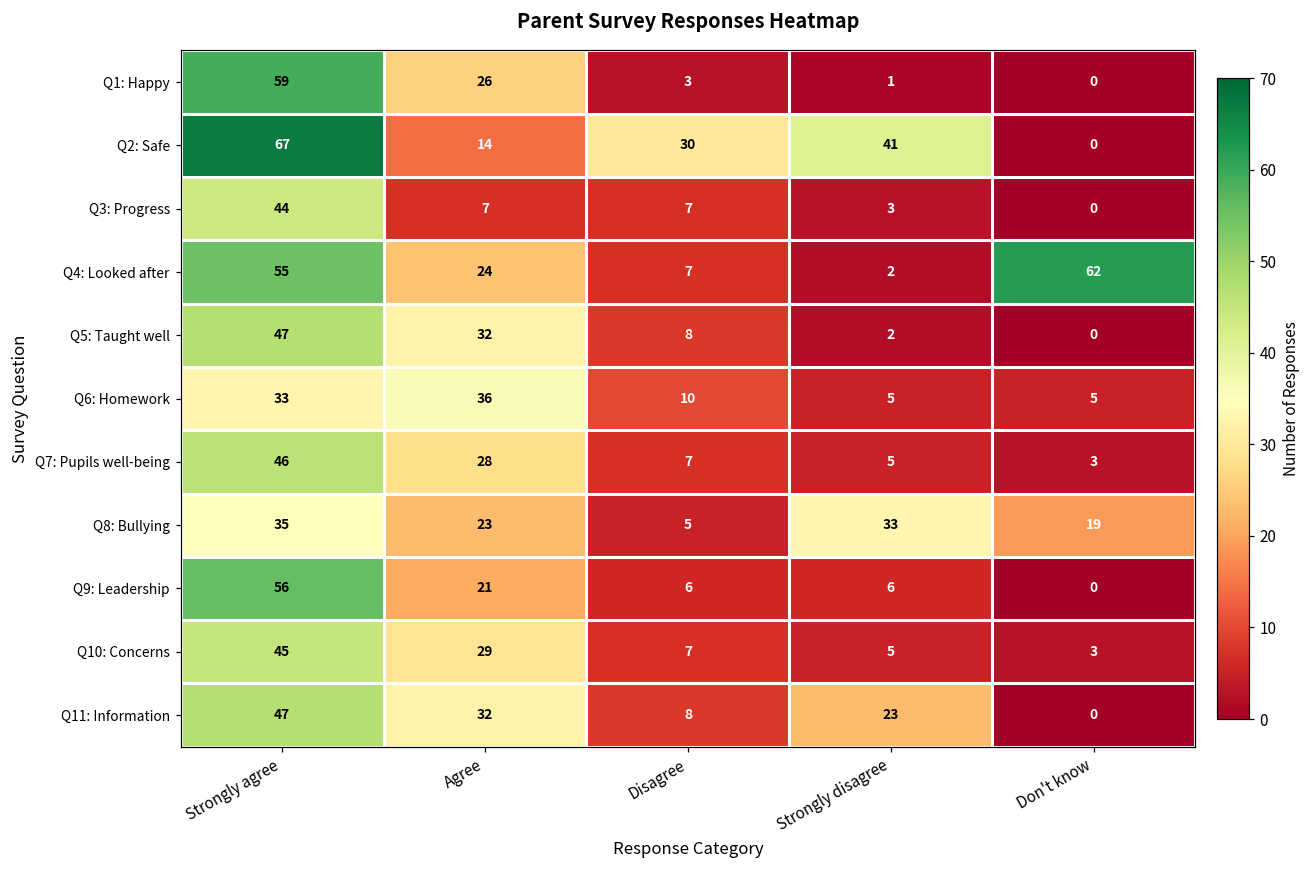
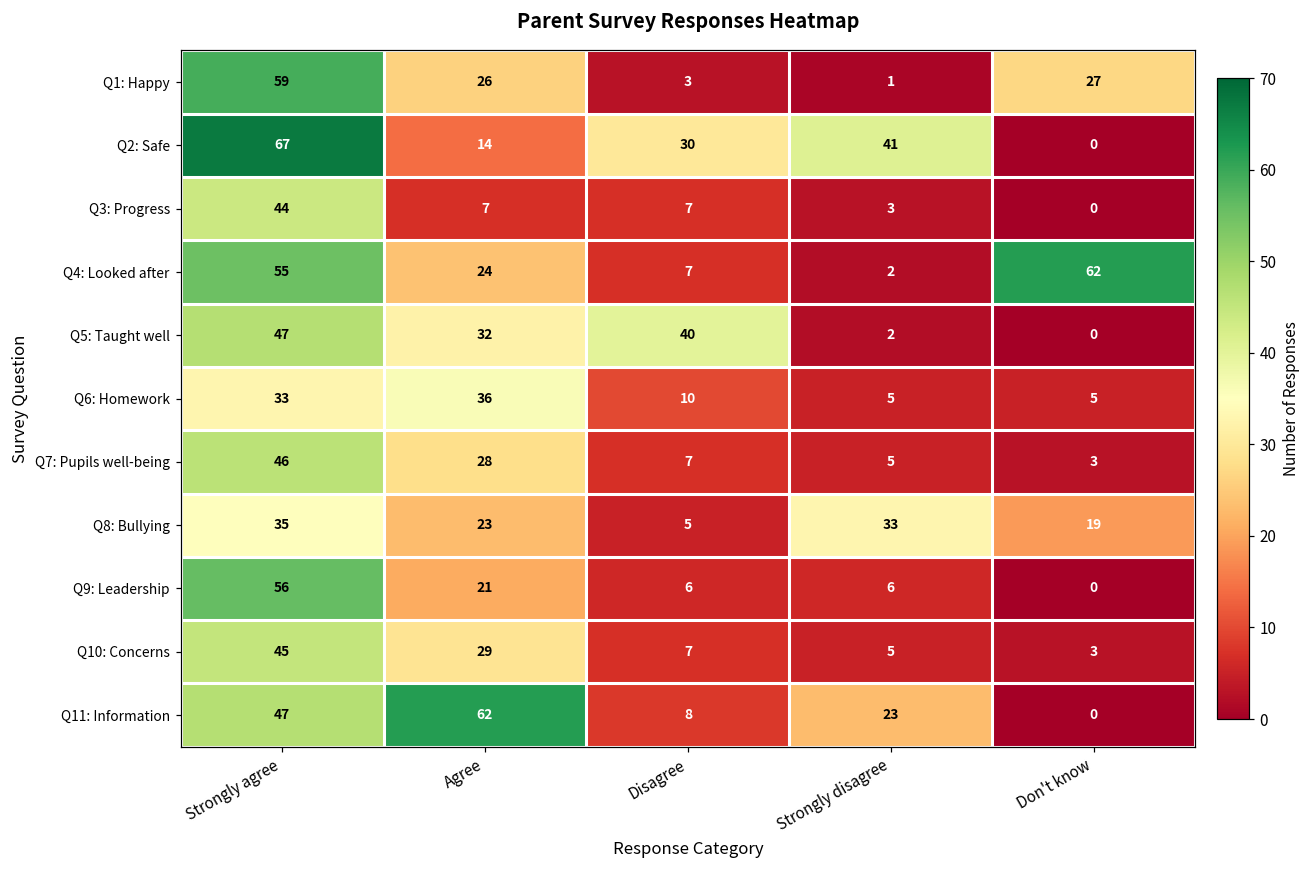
  {
    "Q1: Happy": {
      "Strongly agree": 59,
      "Agree": 26,
      "Disagree": 3,
      "Strongly disagree": 1,
-     "Don't know": 0
+     "Don't know": 27
    },
    "Q2: Safe": {
      "Strongly agree": 67,
      "Agree": 14,
      "Disagree": 30,
      "Strongly disagree": 41,
      "Don't know": 0
    },
    "Q3: Progress": {
      "Strongly agree": 44,
      "Agree": 7,
      "Disagree": 7,
      "Strongly disagree": 3,
      "Don't know": 0
    },
    "Q4: Looked after": {
      "Strongly agree": 55,
      "Agree": 24,
      "Disagree": 7,
      "Strongly disagree": 2,
      "Don't know": 62
    },
    "Q5: Taught well": {
      "Strongly agree": 47,
      "Agree": 32,
-     "Disagree": 8,
+     "Disagree": 40,
      "Strongly disagree": 2,
      "Don't know": 0
    },
    "Q6: Homework": {
      "Strongly agree": 33,
      "Agree": 36,
      "Disagree": 10,
      "Strongly disagree": 5,
      "Don't know": 5
    },
    "Q7: Pupils well-being": {
      "Strongly agree": 46,
      "Agree": 28,
      "Disagree": 7,
      "Strongly disagree": 5,
      "Don't know": 3
    },
    "Q8: Bullying": {
      "Strongly agree": 35,
      "Agree": 23,
      "Disagree": 5,
      "Strongly disagree": 33,
      "Don't know": 19
    },
    "Q9: Leadership": {
      "Strongly agree": 56,
      "Agree": 21,
      "Disagree": 6,
      "Strongly disagree": 6,
      "Don't know": 0
    },
    "Q10: Concerns": {
      "Strongly agree": 45,
      "Agree": 29,
      "Disagree": 7,
      "Strongly disagree": 5,
      "Don't know": 3
    },
    "Q11: Information": {
      "Strongly agree": 47,
-     "Agree": 32,
+     "Agree": 62,
      "Disagree": 8,
      "Strongly disagree": 23,
      "Don't know": 0
    }
  }
